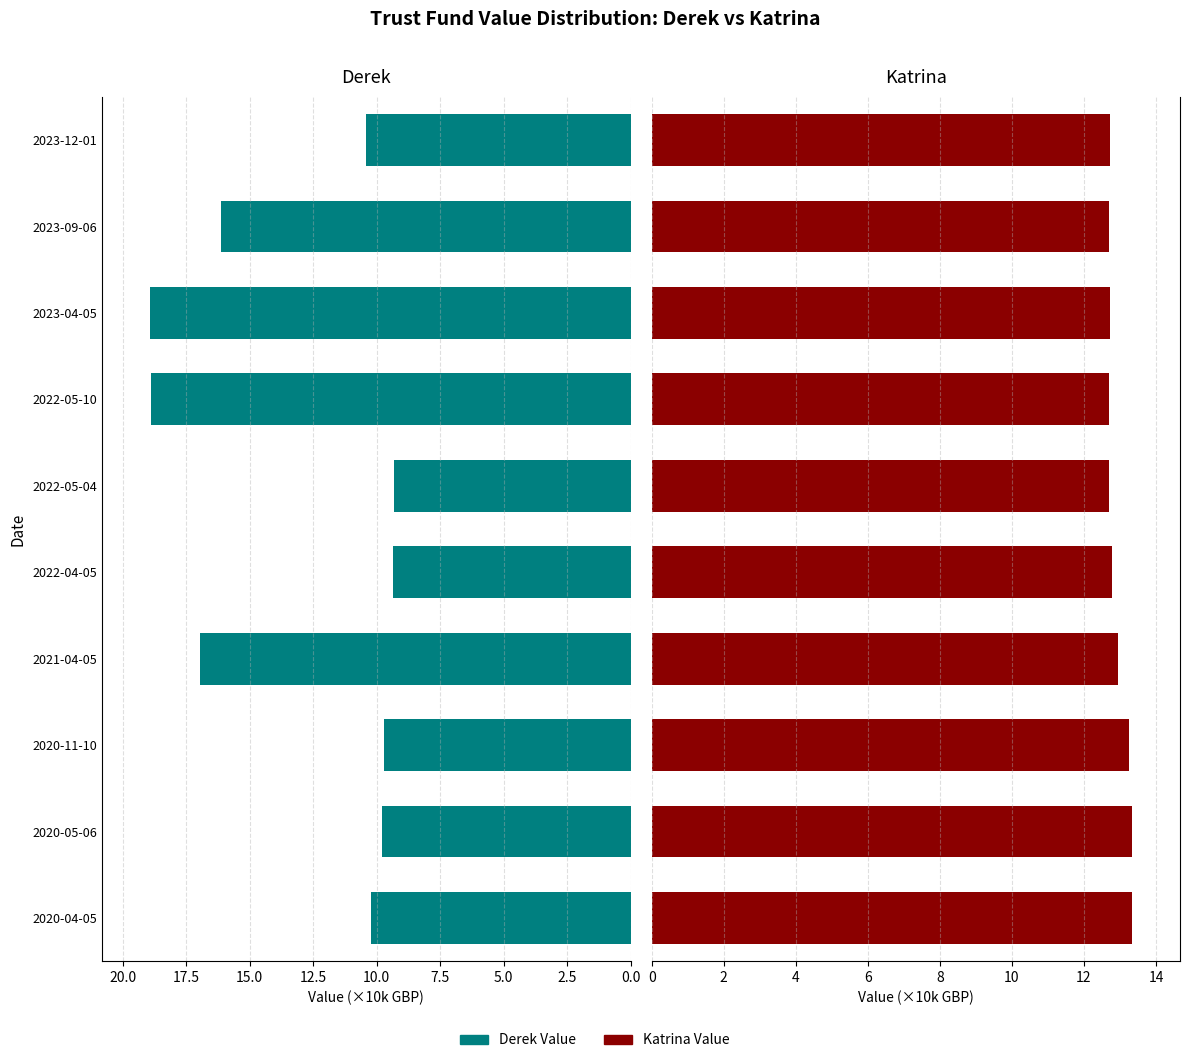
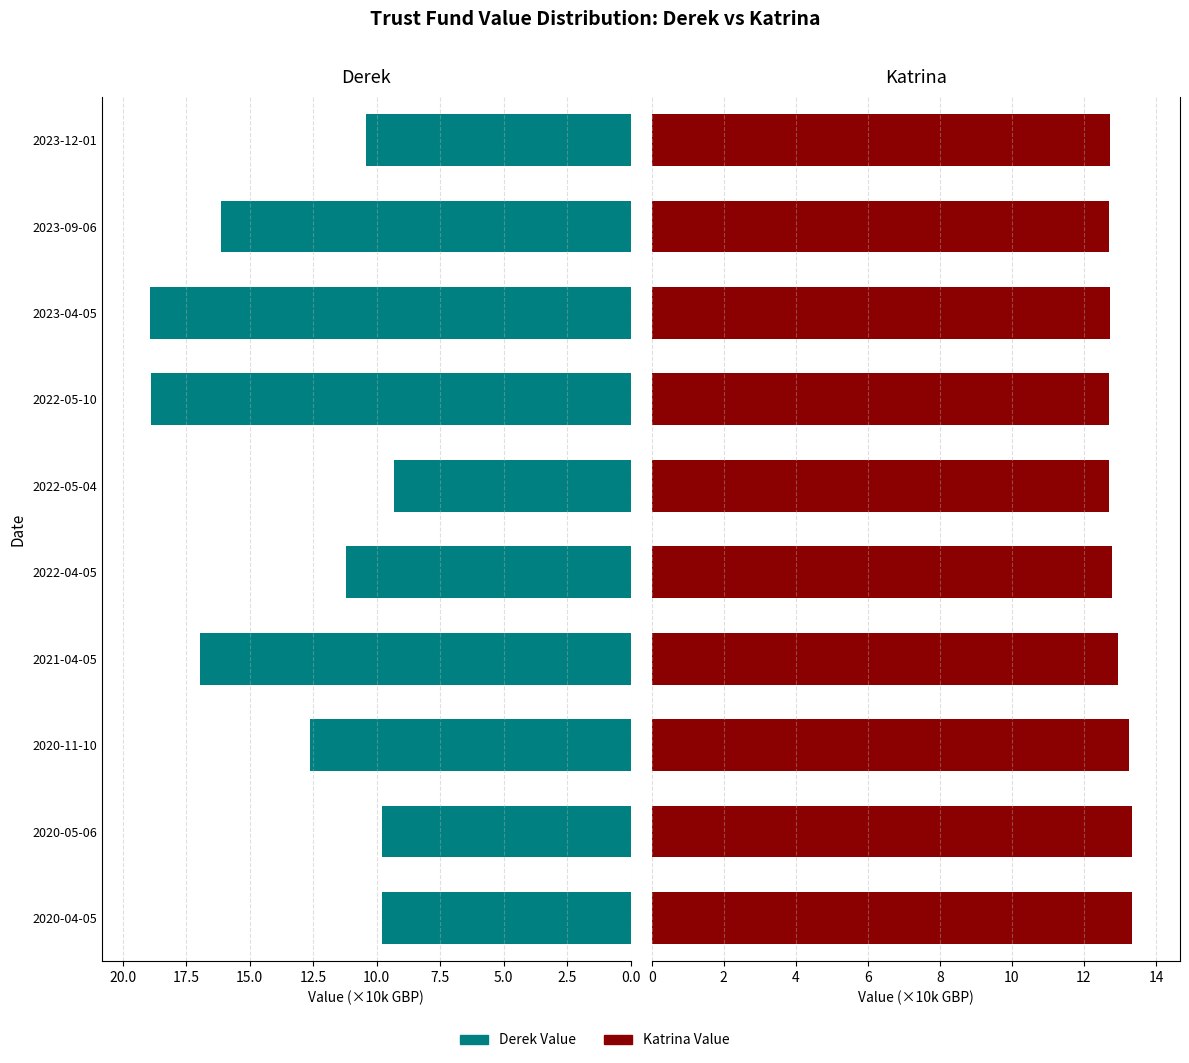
  {
    "Derek": {
      "2023-12-01": 10.4,
      "2023-09-06": 16.1,
      "2023-04-05": 18.9,
      "2022-05-10": 18.9,
      "2022-05-04": 9.3,
-     "2022-04-05": 9.4,
+     "2022-04-05": 11.2,
      "2021-04-05": 16.9,
-     "2020-11-10": 9.7,
+     "2020-11-10": 12.6,
      "2020-05-06": 9.8,
-     "2020-04-05": 10.2
+     "2020-04-05": 9.8
    }
  }
